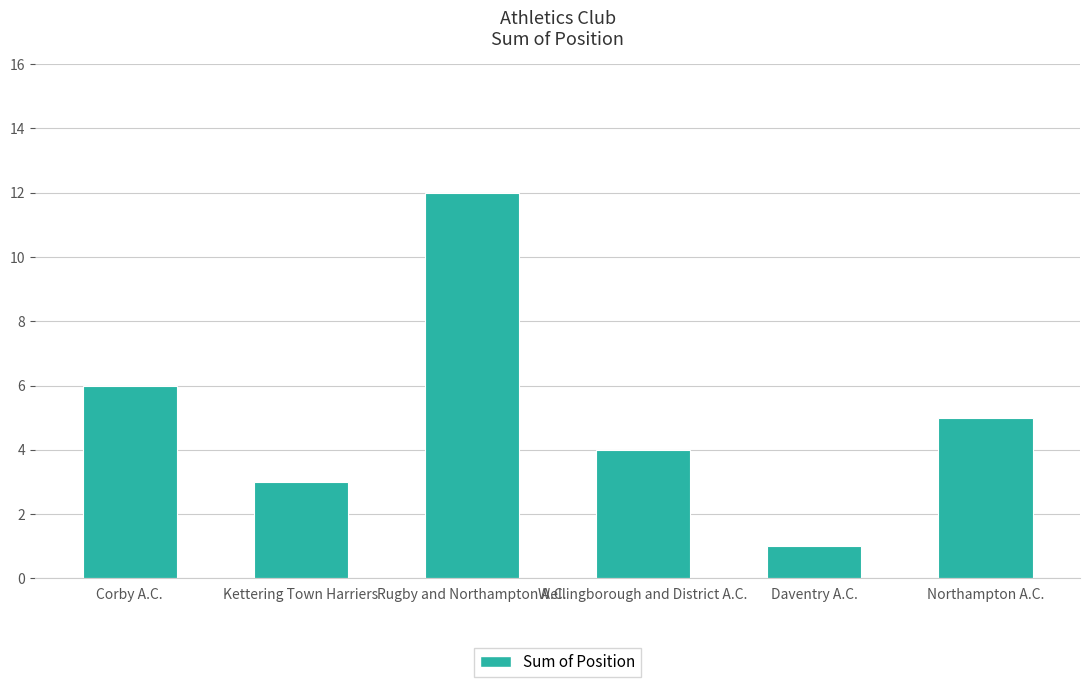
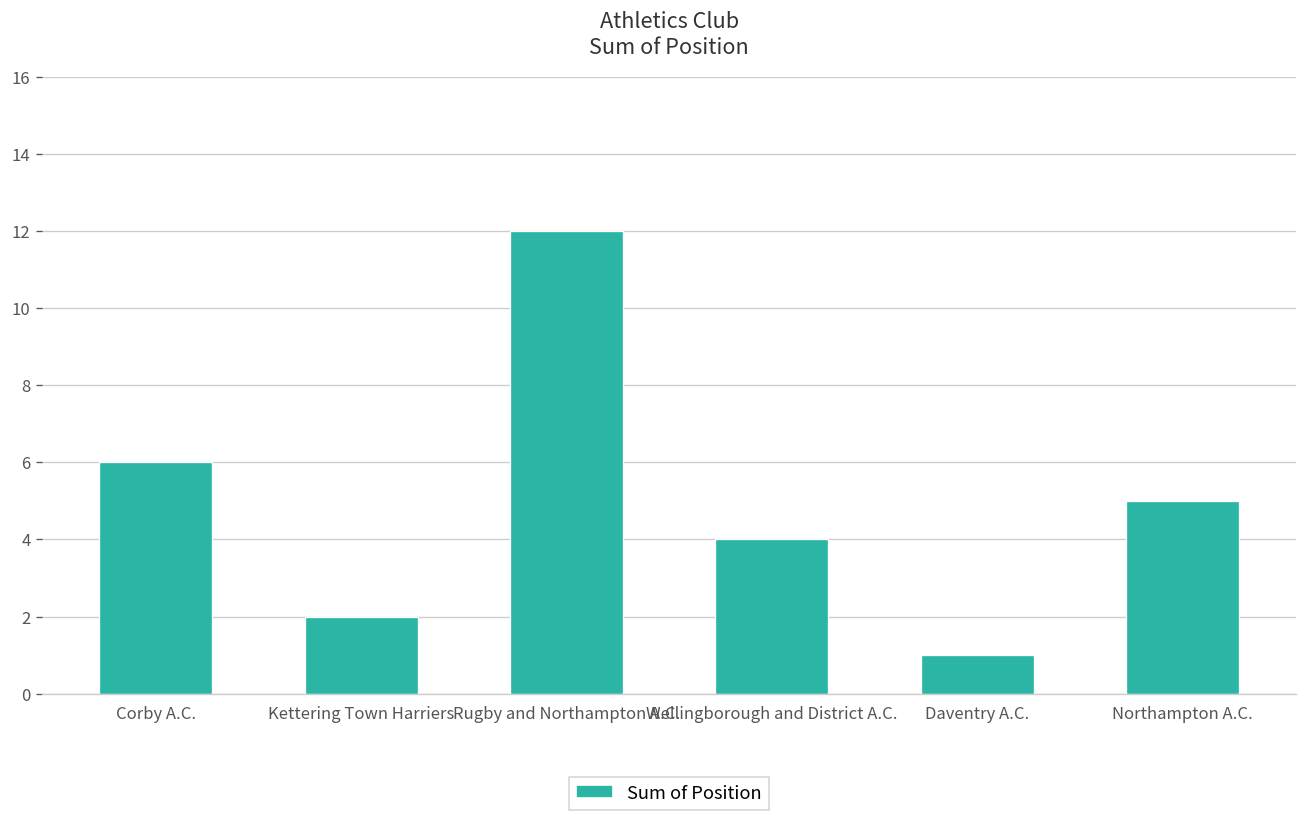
  {
    "Corby A.C.": 6,
-   "Kettering Town Harriers": 3,
+   "Kettering Town Harriers": 2,
    "Rugby and Northampton A.C.": 12,
    "Wellingborough and District A.C.": 4,
    "Daventry A.C.": 1,
    "Northampton A.C.": 5
  }
